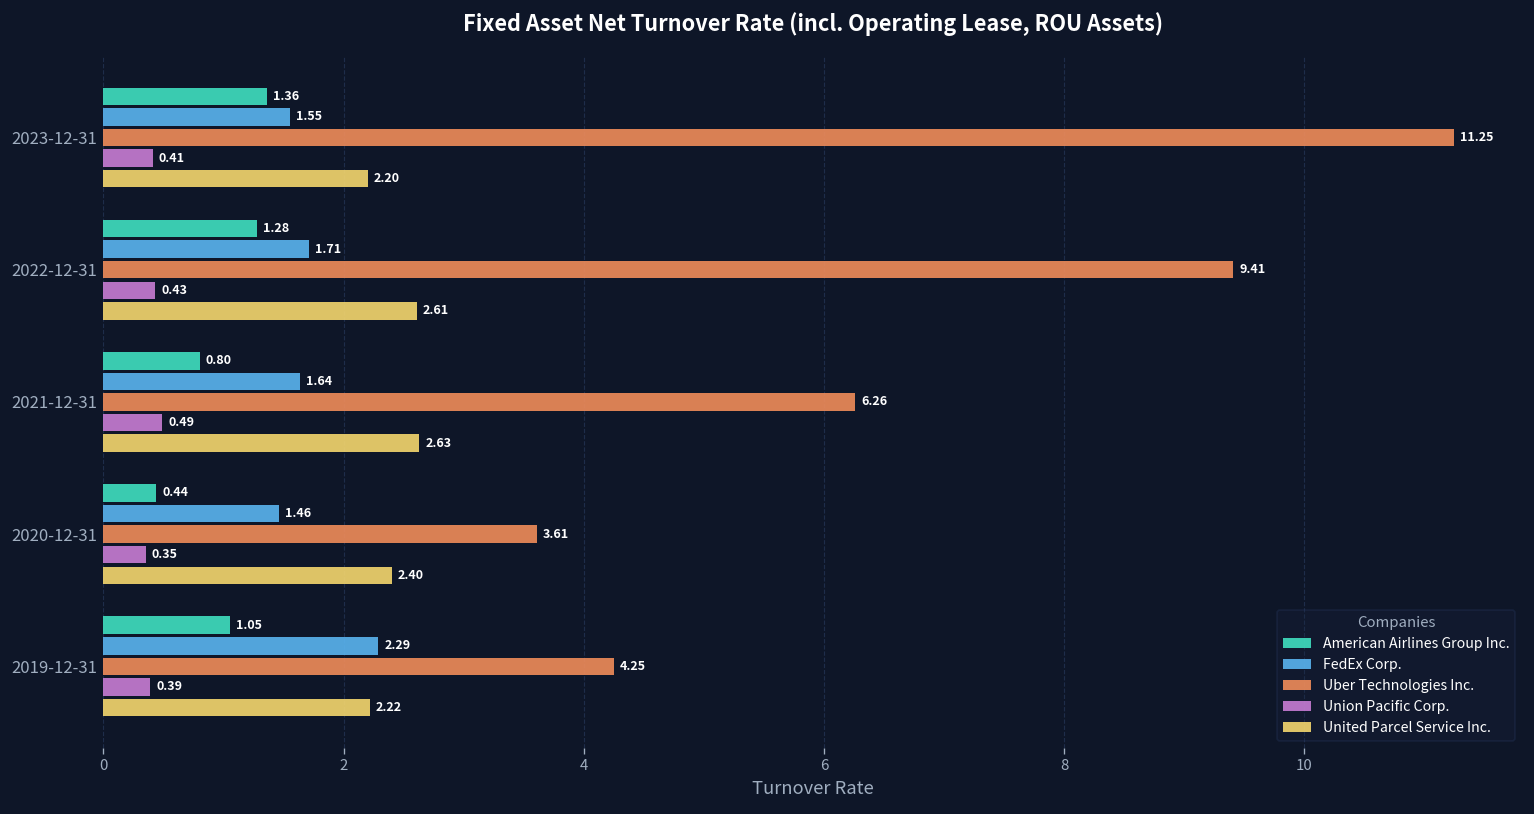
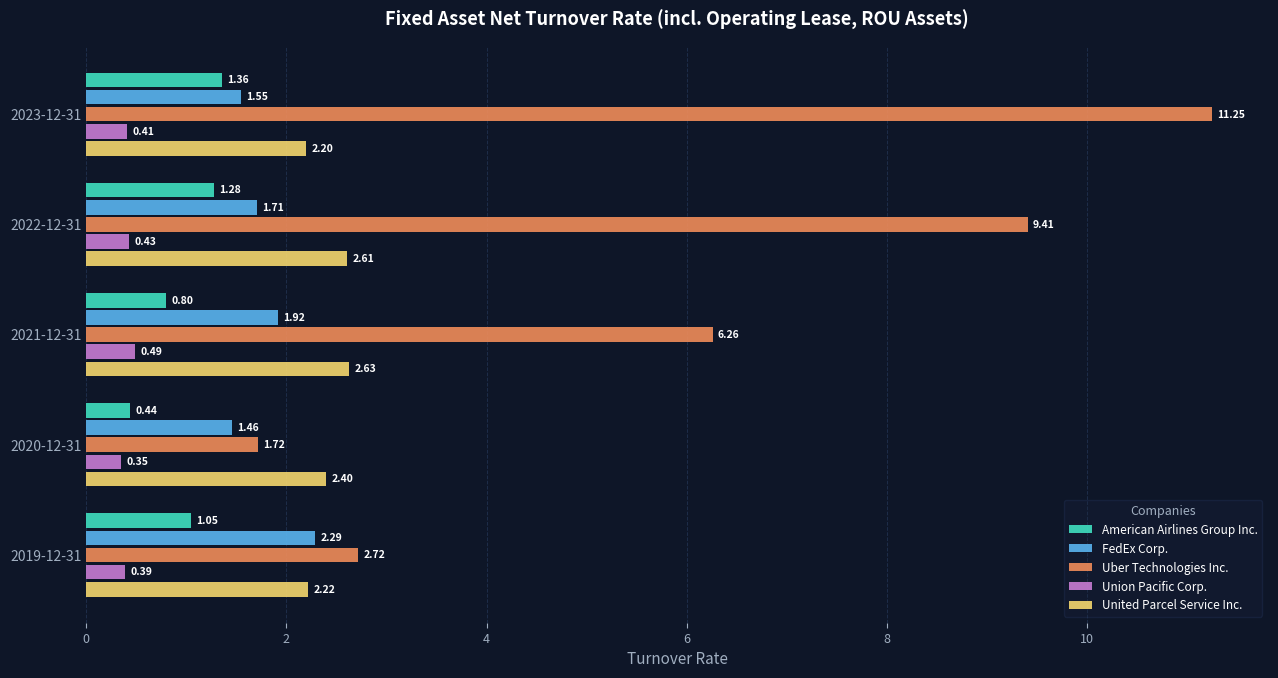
  {
    "American Airlines Group Inc.": {
      "2023-12-31": 1.36,
      "2022-12-31": 1.28,
      "2021-12-31": 0.80,
      "2020-12-31": 0.44,
      "2019-12-31": 1.05
    },
    "FedEx Corp.": {
      "2023-12-31": 1.55,
      "2022-12-31": 1.71,
-     "2021-12-31": 1.64,
+     "2021-12-31": 1.92,
      "2020-12-31": 1.46,
      "2019-12-31": 2.29
    },
    "Uber Technologies Inc.": {
      "2023-12-31": 11.25,
      "2022-12-31": 9.41,
      "2021-12-31": 6.26,
-     "2020-12-31": 3.61,
-     "2019-12-31": 4.25
+     "2020-12-31": 1.72,
+     "2019-12-31": 2.72
    },
    "Union Pacific Corp.": {
      "2023-12-31": 0.41,
      "2022-12-31": 0.43,
      "2021-12-31": 0.49,
      "2020-12-31": 0.35,
      "2019-12-31": 0.39
    },
    "United Parcel Service Inc.": {
      "2023-12-31": 2.20,
      "2022-12-31": 2.61,
      "2021-12-31": 2.63,
      "2020-12-31": 2.40,
      "2019-12-31": 2.22
    }
  }
